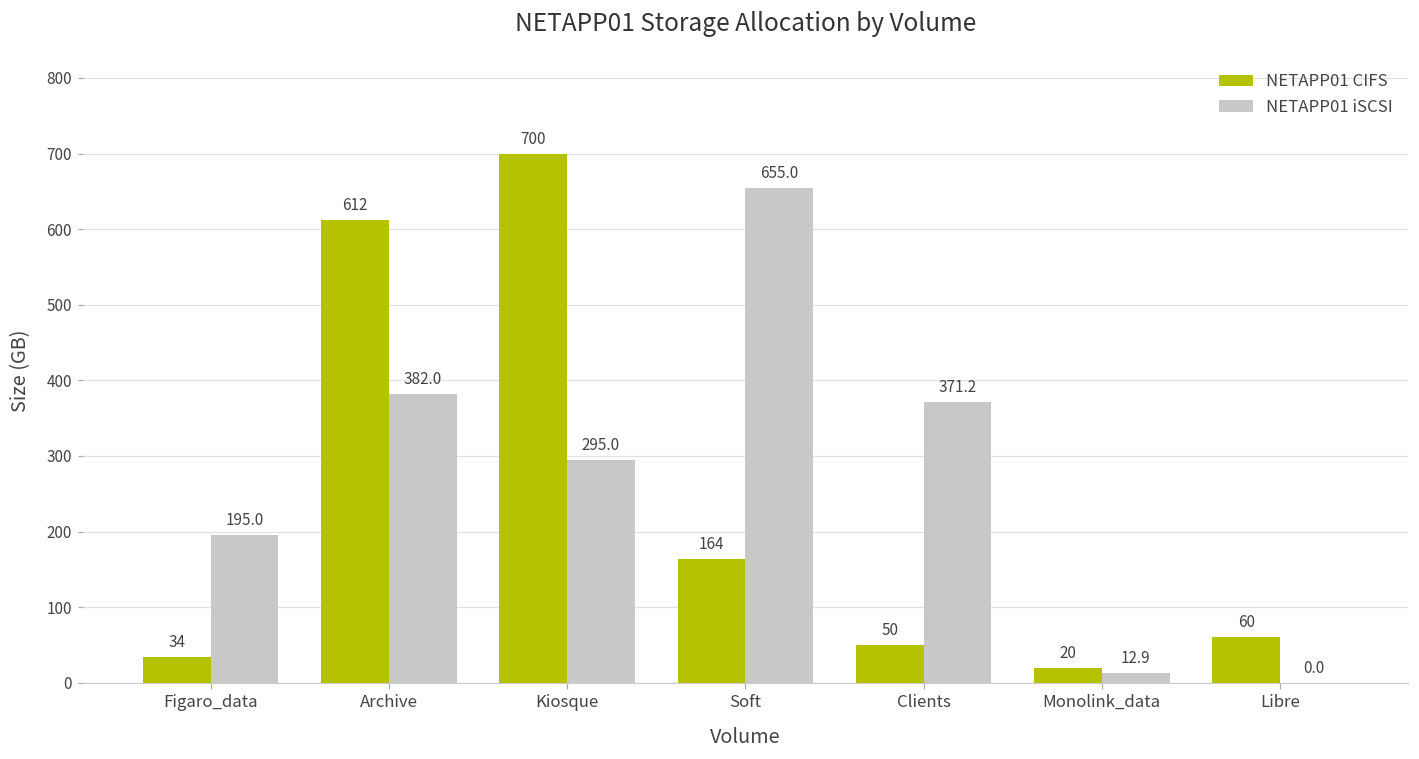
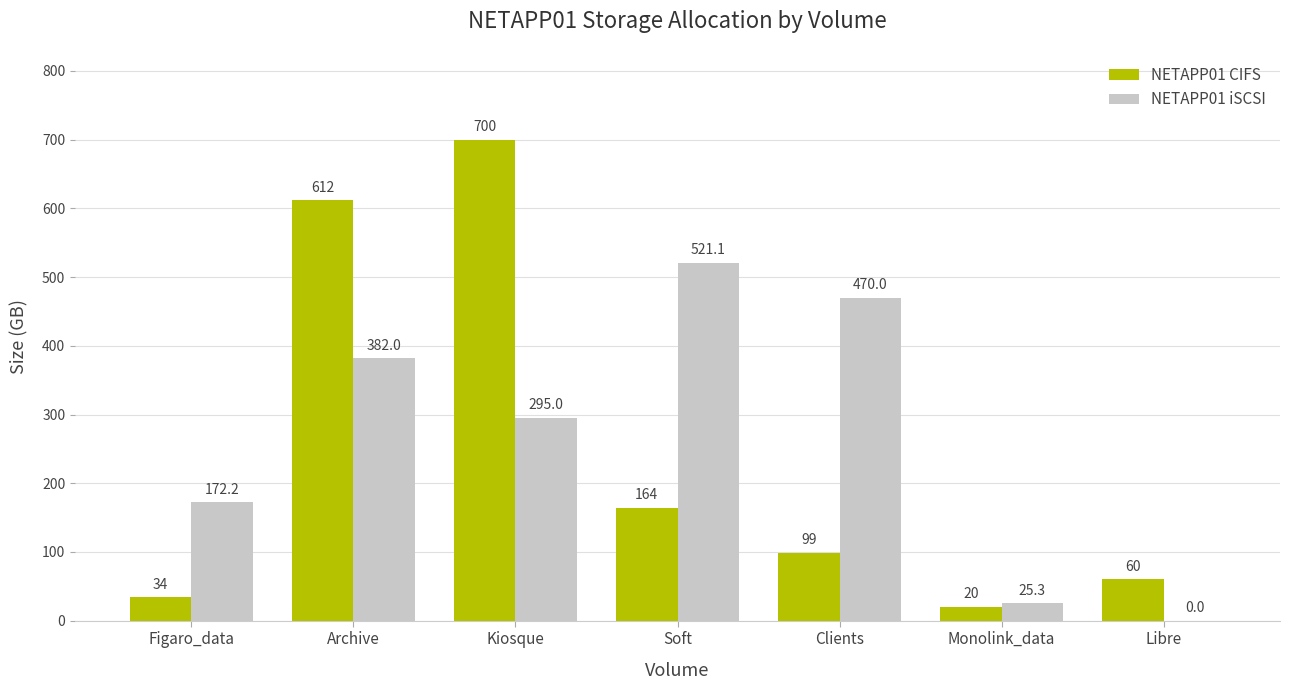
  {
    "NETAPP01 CIFS": {
      "Figaro_data": 34,
      "Archive": 612,
      "Kiosque": 700,
      "Soft": 164,
-     "Clients": 50,
+     "Clients": 99,
      "Monolink_data": 20,
      "Libre": 60
    },
    "NETAPP01 iSCSI": {
-     "Figaro_data": 195.0,
+     "Figaro_data": 172.2,
      "Archive": 382.0,
      "Kiosque": 295.0,
-     "Soft": 655.0,
-     "Clients": 371.2,
-     "Monolink_data": 12.9,
+     "Soft": 521.1,
+     "Clients": 470.0,
+     "Monolink_data": 25.3,
      "Libre": 0.0
    }
  }
